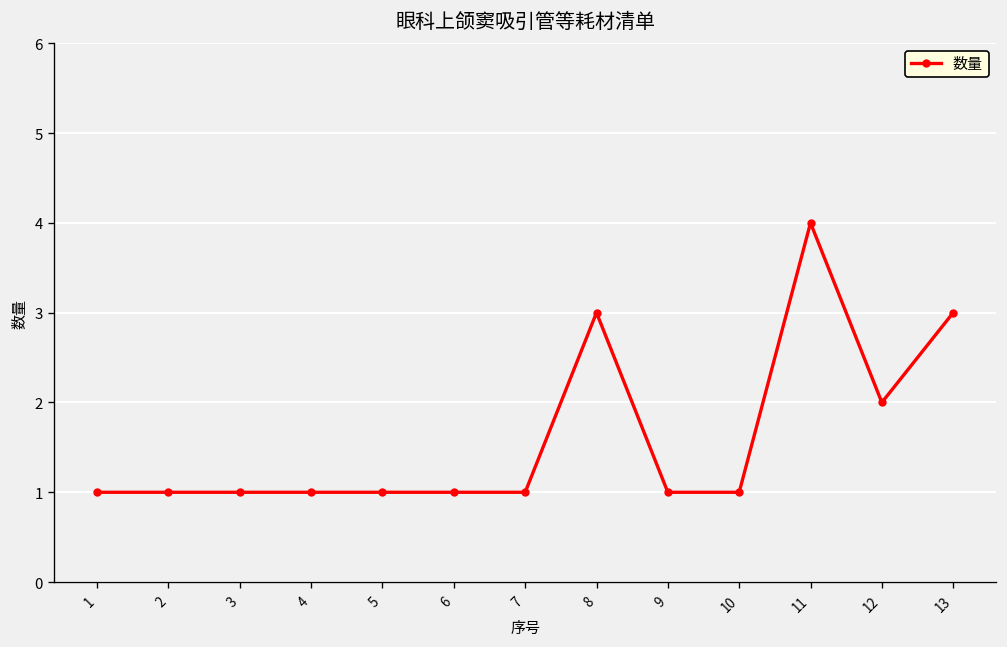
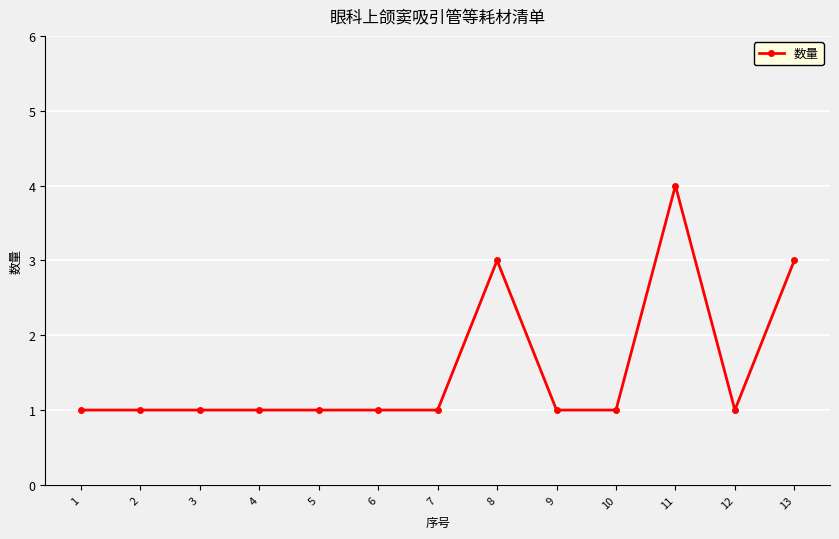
  {
    "1": 1,
    "2": 1,
    "3": 1,
    "4": 1,
    "5": 1,
    "6": 1,
    "7": 1,
    "8": 3,
    "9": 1,
    "10": 1,
    "11": 4,
-   "12": 2,
+   "12": 1,
    "13": 3
  }
